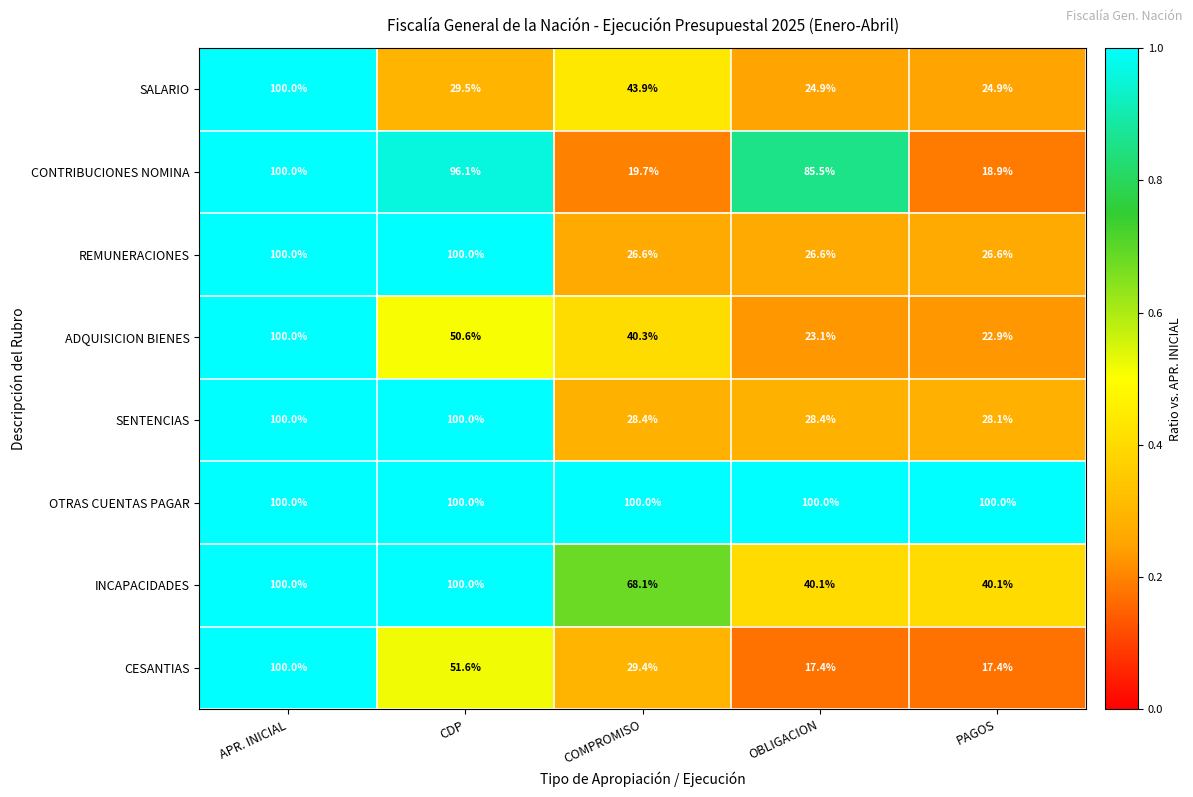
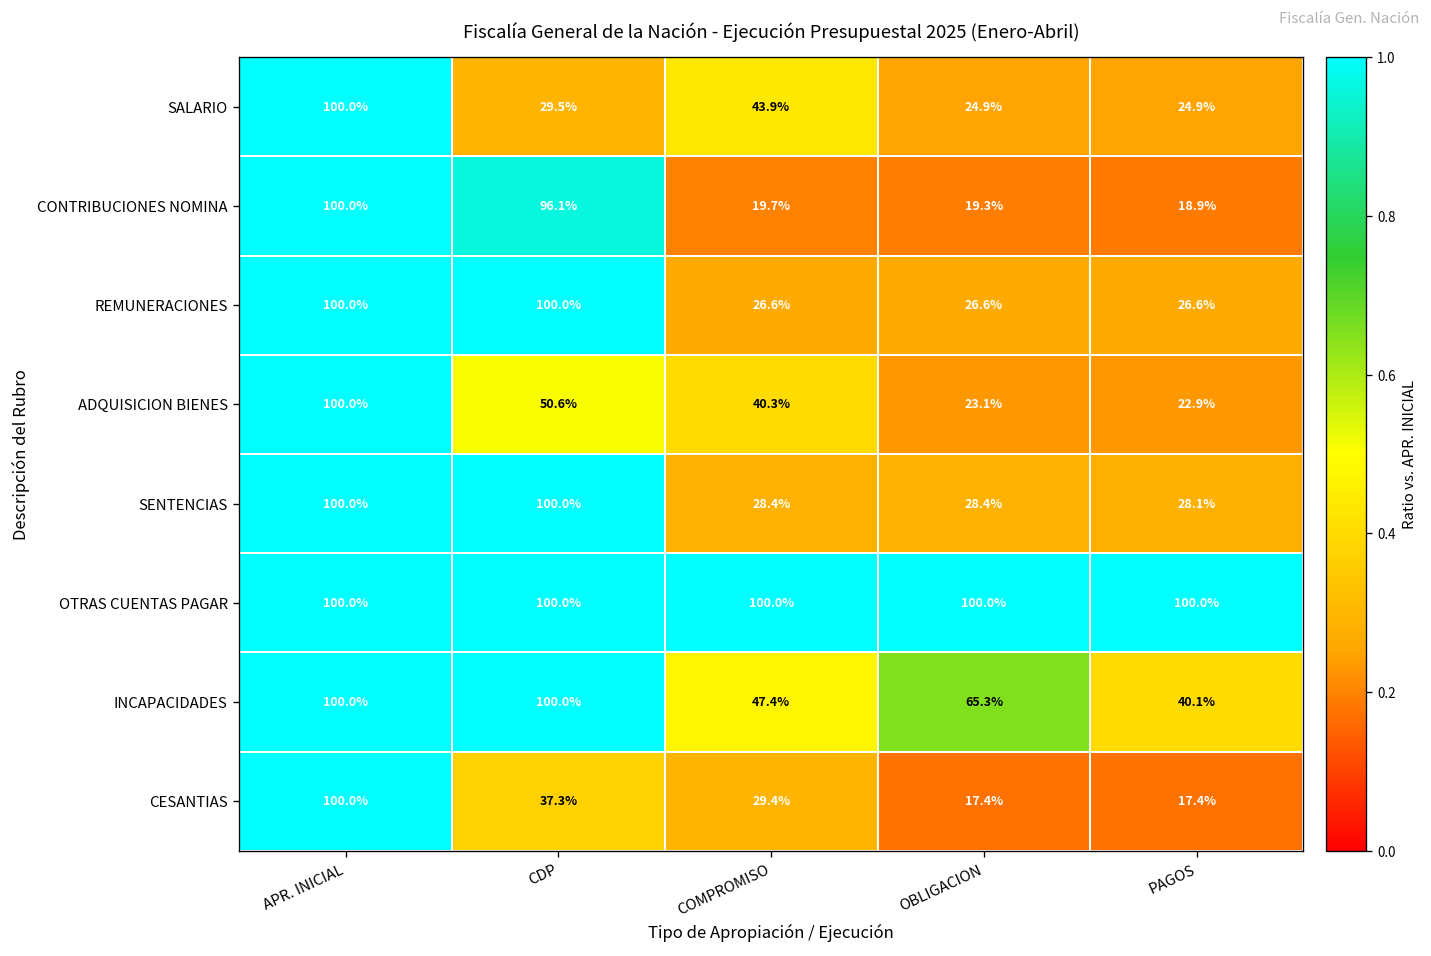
  {
    "SALARIO": {
      "APR. INICIAL": "100.0%",
      "CDP": "29.5%",
      "COMPROMISO": "43.9%",
      "OBLIGACION": "24.9%",
      "PAGOS": "24.9%"
    },
    "CONTRIBUCIONES NOMINA": {
      "APR. INICIAL": "100.0%",
      "CDP": "96.1%",
      "COMPROMISO": "19.7%",
-     "OBLIGACION": "85.5%",
+     "OBLIGACION": "19.3%",
      "PAGOS": "18.9%"
    },
    "REMUNERACIONES": {
      "APR. INICIAL": "100.0%",
      "CDP": "100.0%",
      "COMPROMISO": "26.6%",
      "OBLIGACION": "26.6%",
      "PAGOS": "26.6%"
    },
    "ADQUISICION BIENES": {
      "APR. INICIAL": "100.0%",
      "CDP": "50.6%",
      "COMPROMISO": "40.3%",
      "OBLIGACION": "23.1%",
      "PAGOS": "22.9%"
    },
    "SENTENCIAS": {
      "APR. INICIAL": "100.0%",
      "CDP": "100.0%",
      "COMPROMISO": "28.4%",
      "OBLIGACION": "28.4%",
      "PAGOS": "28.1%"
    },
    "OTRAS CUENTAS PAGAR": {
      "APR. INICIAL": "100.0%",
      "CDP": "100.0%",
      "COMPROMISO": "100.0%",
      "OBLIGACION": "100.0%",
      "PAGOS": "100.0%"
    },
    "INCAPACIDADES": {
      "APR. INICIAL": "100.0%",
      "CDP": "100.0%",
-     "COMPROMISO": "68.1%",
-     "OBLIGACION": "40.1%",
+     "COMPROMISO": "47.4%",
+     "OBLIGACION": "65.3%",
      "PAGOS": "40.1%"
    },
    "CESANTIAS": {
      "APR. INICIAL": "100.0%",
-     "CDP": "51.6%",
+     "CDP": "37.3%",
      "COMPROMISO": "29.4%",
      "OBLIGACION": "17.4%",
      "PAGOS": "17.4%"
    }
  }
